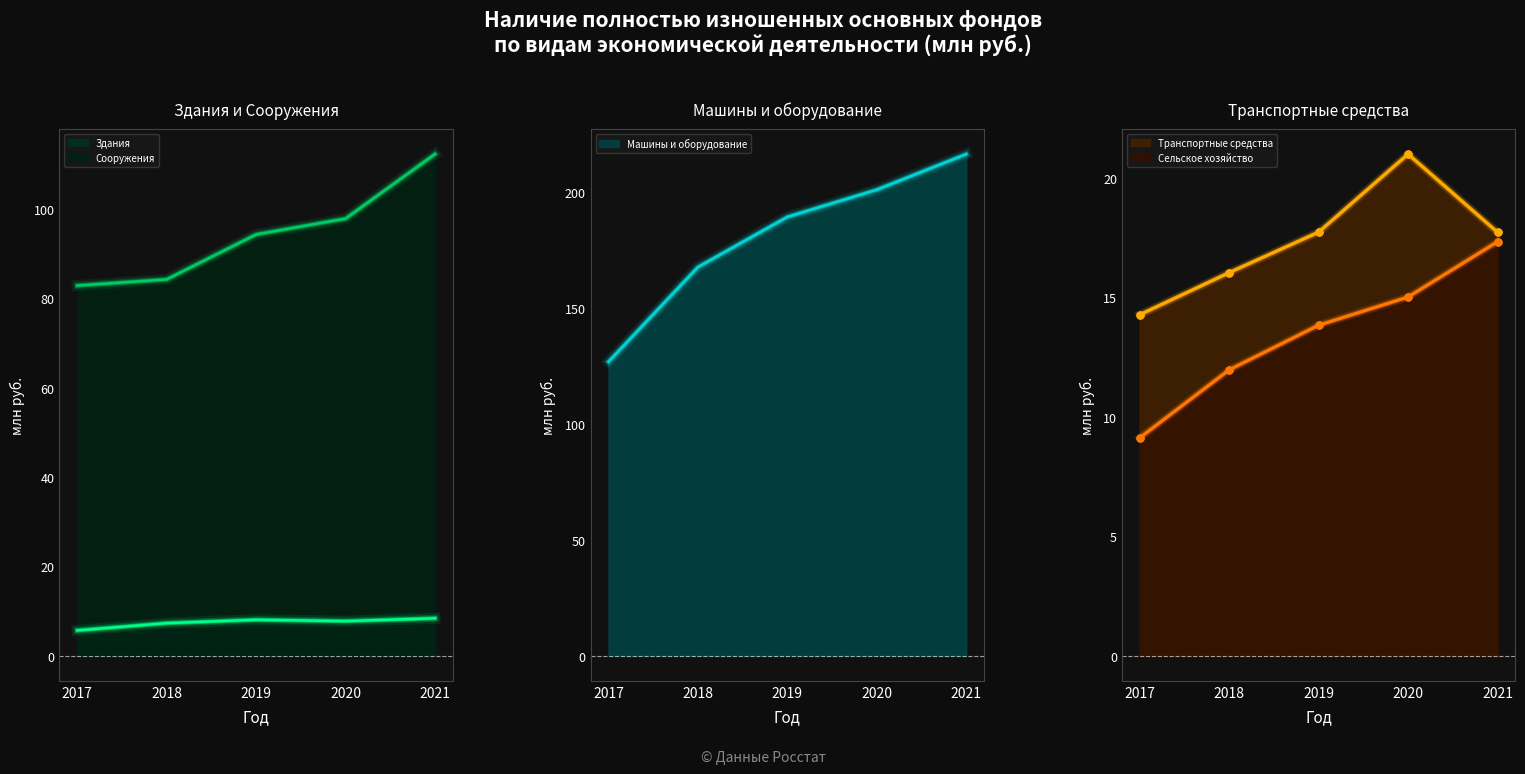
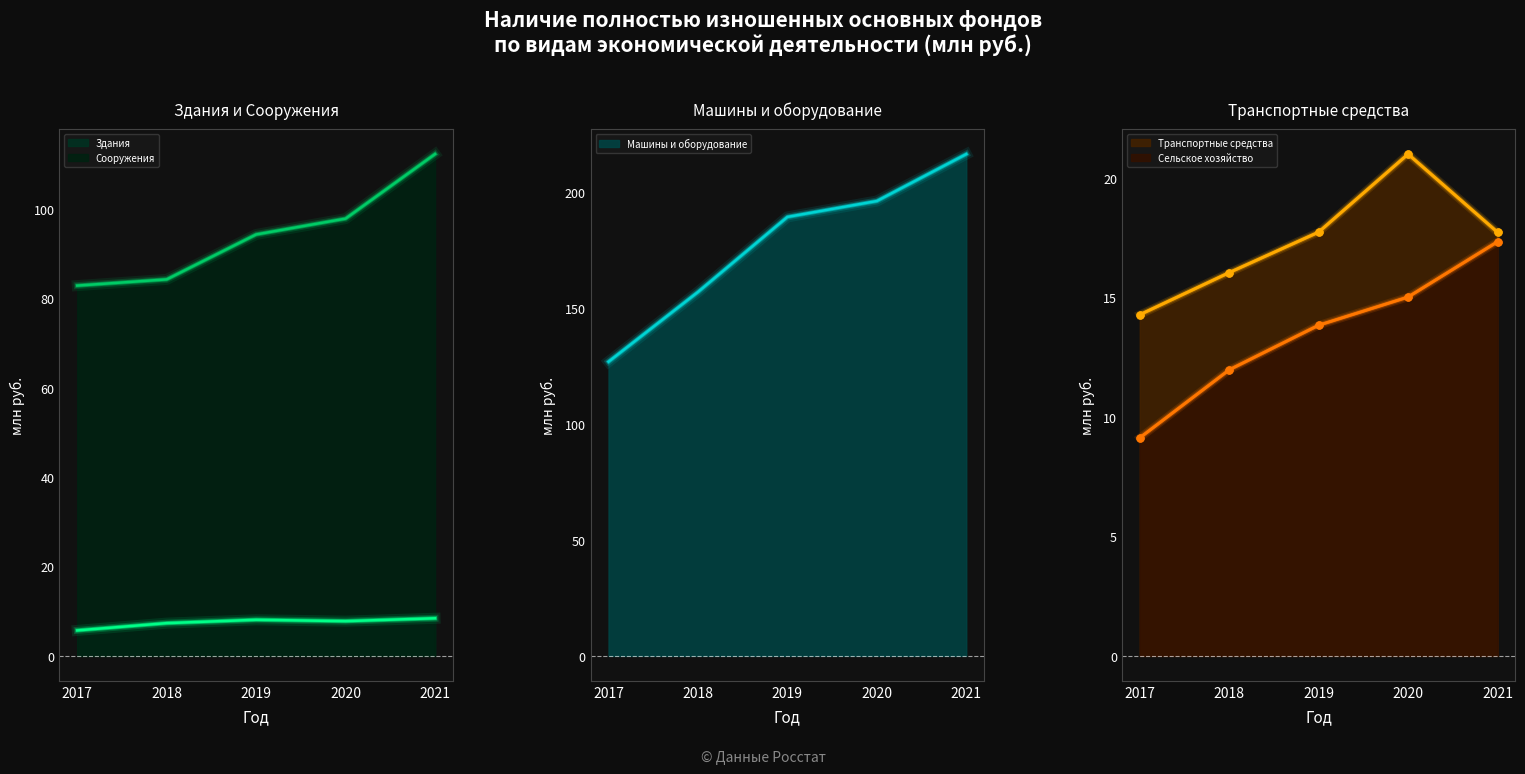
  {
    "Машины и оборудование": {
      "2017": 127,
-     "2018": 168,
+     "2018": 157,
      "2019": 189,
-     "2020": 201,
+     "2020": 196,
      "2021": 216
    }
  }
